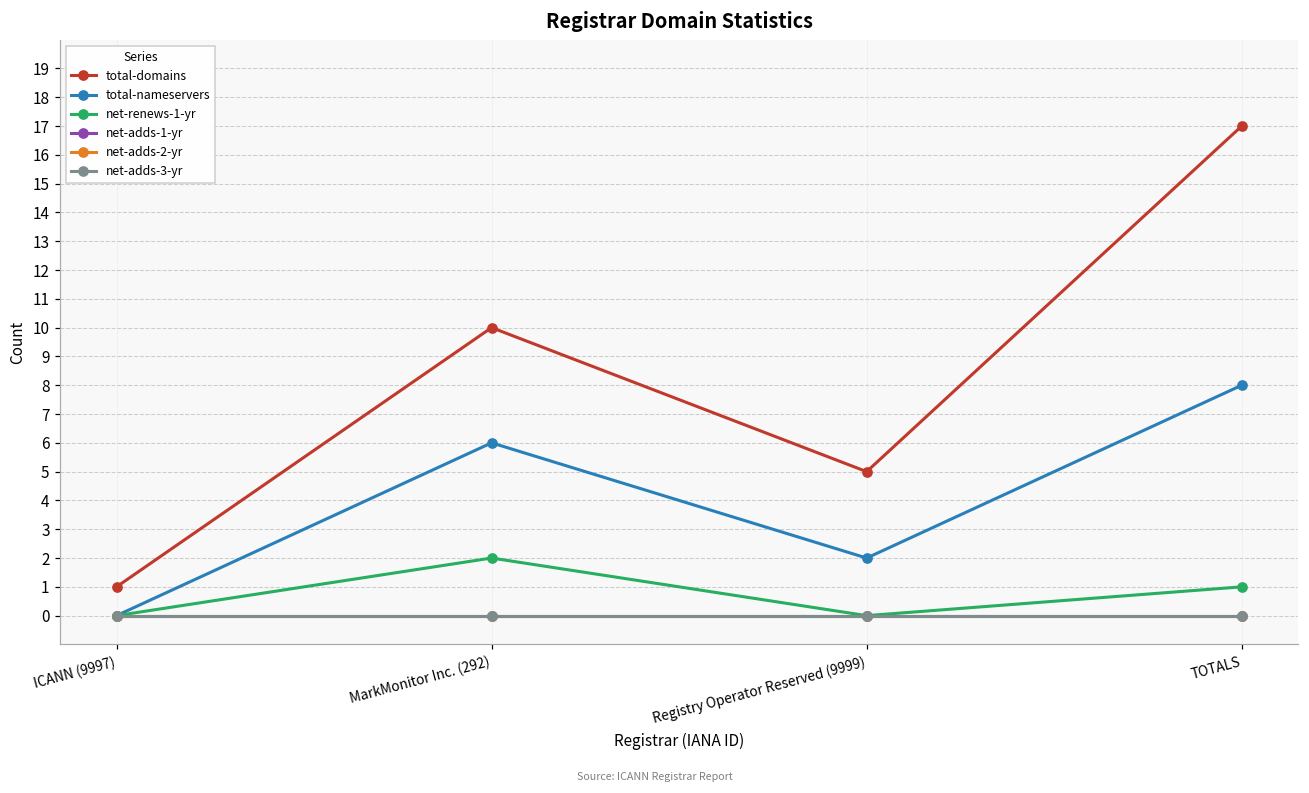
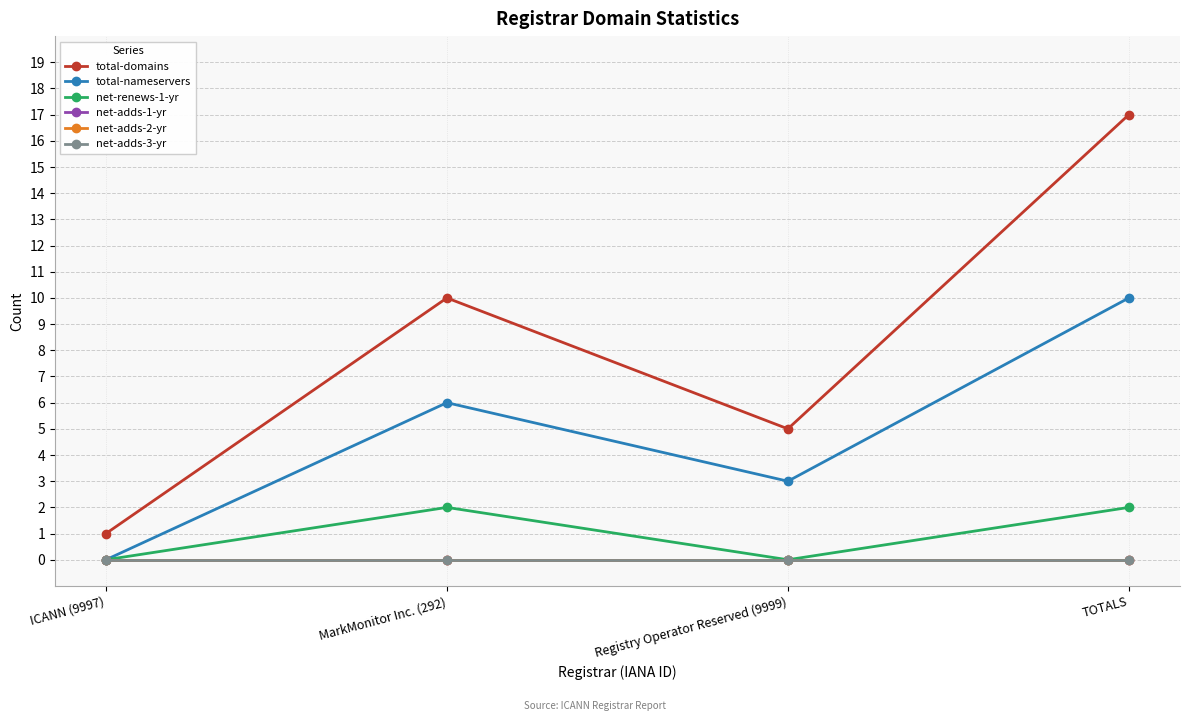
  {
    "total-domains": {
      "ICANN (9997)": 1,
      "MarkMonitor Inc. (292)": 10,
      "Registry Operator Reserved (9999)": 5,
      "TOTALS": 17
    },
    "total-nameservers": {
      "MarkMonitor Inc. (292)": 6,
-     "Registry Operator Reserved (9999)": 2,
-     "TOTALS": 8
+     "Registry Operator Reserved (9999)": 3,
+     "TOTALS": 10
    },
    "net-renews-1-yr": {
      "MarkMonitor Inc. (292)": 2,
-     "TOTALS": 1
+     "TOTALS": 2
    },
    "net-adds-3-yr": {
      "MarkMonitor Inc. (292)": 0,
      "TOTALS": 0
    }
  }
